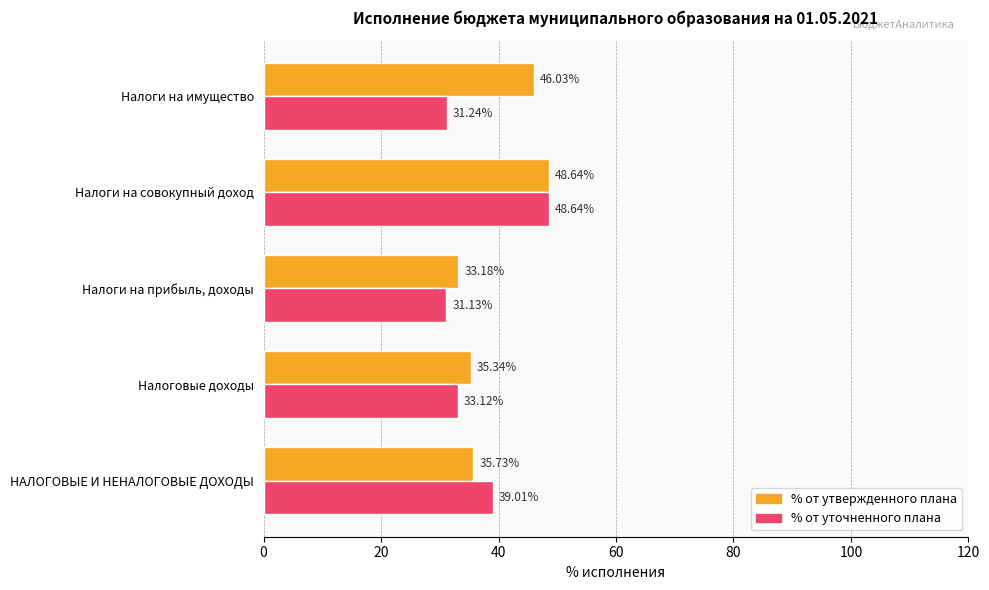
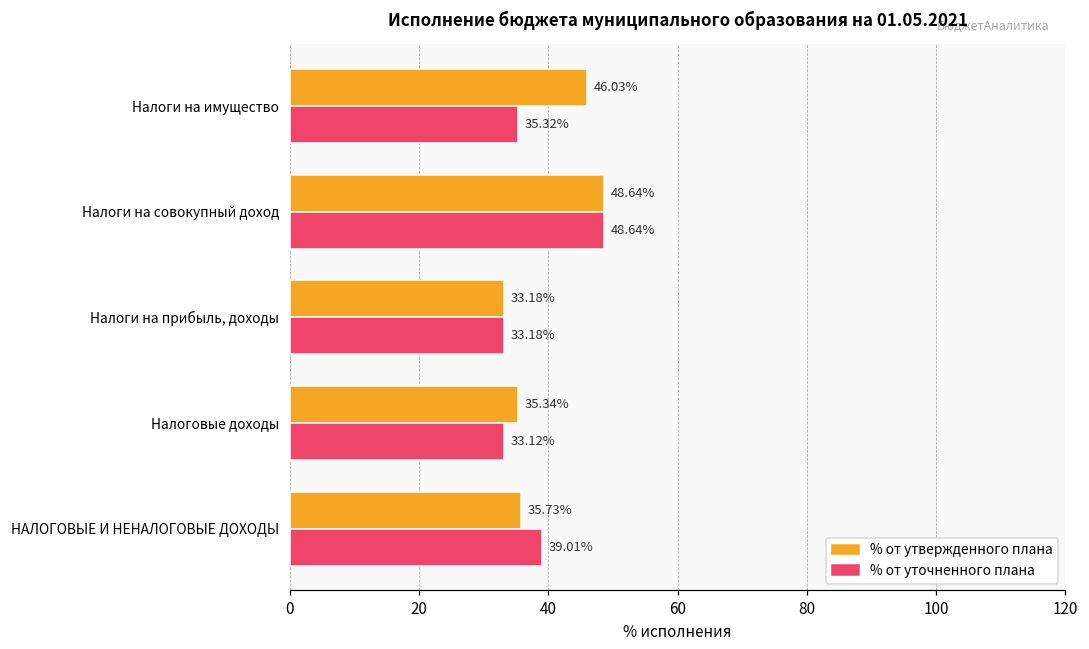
  {
    "% от утвержденного плана": {
      "Налоги на имущество": "46.03%",
      "Налоги на совокупный доход": "48.64%",
      "Налоги на прибыль, доходы": "33.18%",
      "Налоговые доходы": "35.34%",
      "НАЛОГОВЫЕ И НЕНАЛОГОВЫЕ ДОХОДЫ": "35.73%"
    },
    "% от уточненного плана": {
-     "Налоги на имущество": "31.24%",
+     "Налоги на имущество": "35.32%",
      "Налоги на совокупный доход": "48.64%",
-     "Налоги на прибыль, доходы": "31.13%",
+     "Налоги на прибыль, доходы": "33.18%",
      "Налоговые доходы": "33.12%",
      "НАЛОГОВЫЕ И НЕНАЛОГОВЫЕ ДОХОДЫ": "39.01%"
    }
  }
